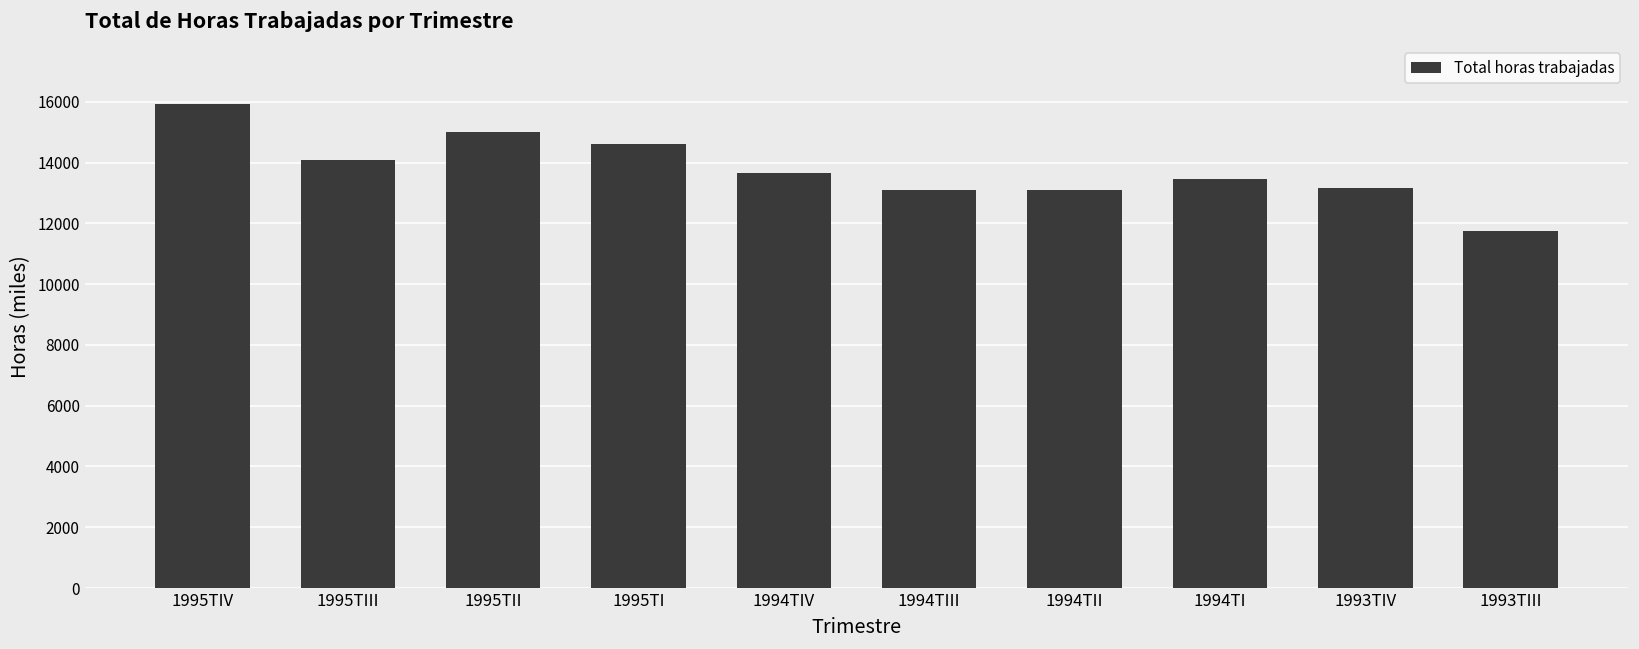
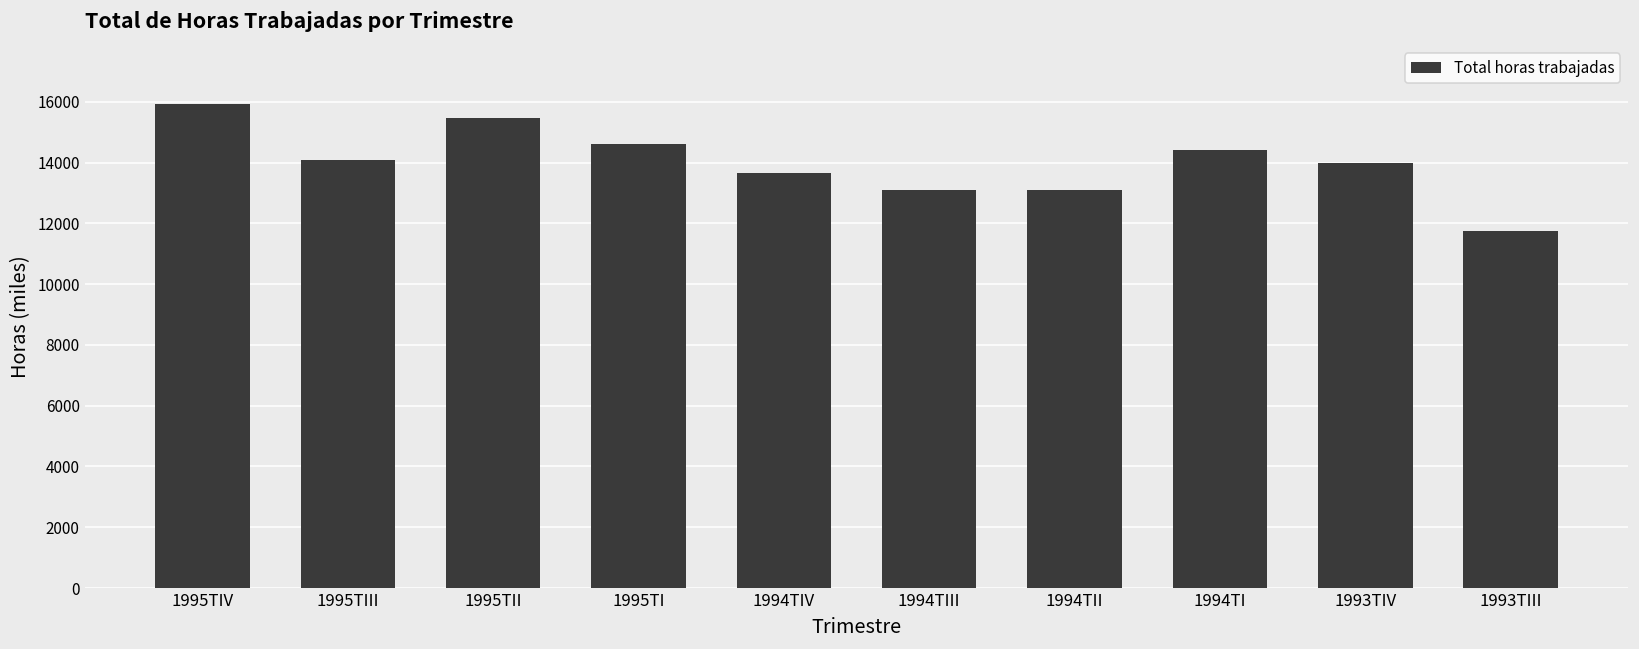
  {
    "1995TIV": 15900,
    "1995TIII": 14100,
-   "1995TII": 15000,
+   "1995TII": 15500,
    "1995TI": 14600,
    "1994TIV": 13700,
    "1994TIII": 13100,
    "1994TII": 13100,
-   "1994TI": 13500,
-   "1993TIV": 13200,
+   "1994TI": 14400,
+   "1993TIV": 14000,
    "1993TIII": 11700
  }
